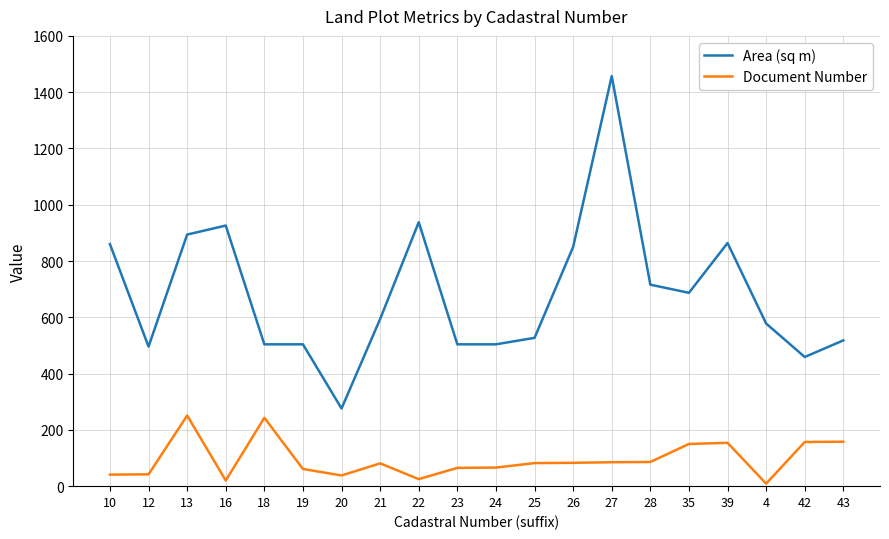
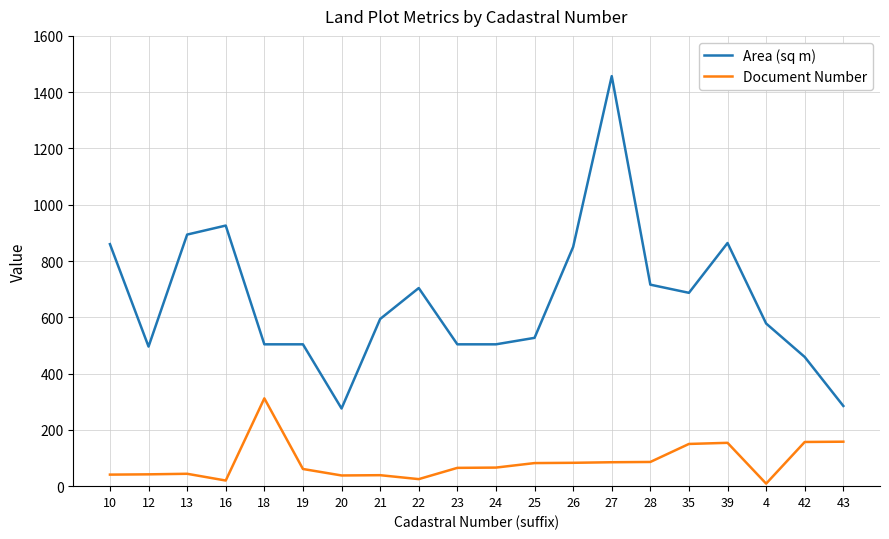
  {
    "Area (sq m)": {
      "10": 860,
      "12": 500,
      "13": 890,
      "16": 930,
      "18": 500,
      "19": 500,
      "20": 280,
      "21": 590,
-     "22": 940,
+     "22": 700,
      "23": 500,
      "24": 500,
      "25": 530,
      "26": 850,
      "27": 1460,
      "28": 720,
      "35": 690,
      "39": 860,
      "4": 580,
      "42": 460,
-     "43": 520
+     "43": 290
    },
    "Document Number": {
      "10": 40,
      "12": 40,
-     "13": 250,
+     "13": 40,
      "16": 20,
-     "18": 240,
+     "18": 310,
      "19": 60,
      "20": 40,
-     "21": 80,
+     "21": 40,
      "22": 30,
      "23": 70,
      "24": 70,
      "25": 80,
      "26": 80,
      "27": 90,
      "28": 90,
      "35": 150,
      "39": 150,
      "4": 10,
      "42": 160,
      "43": 160
    }
  }
